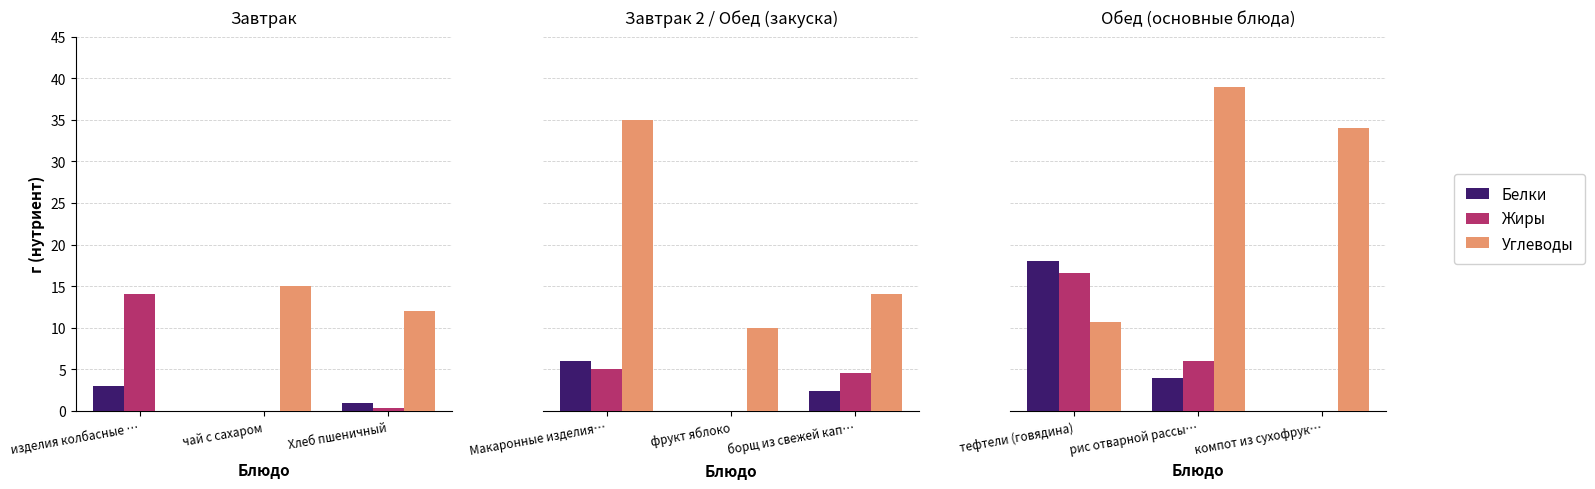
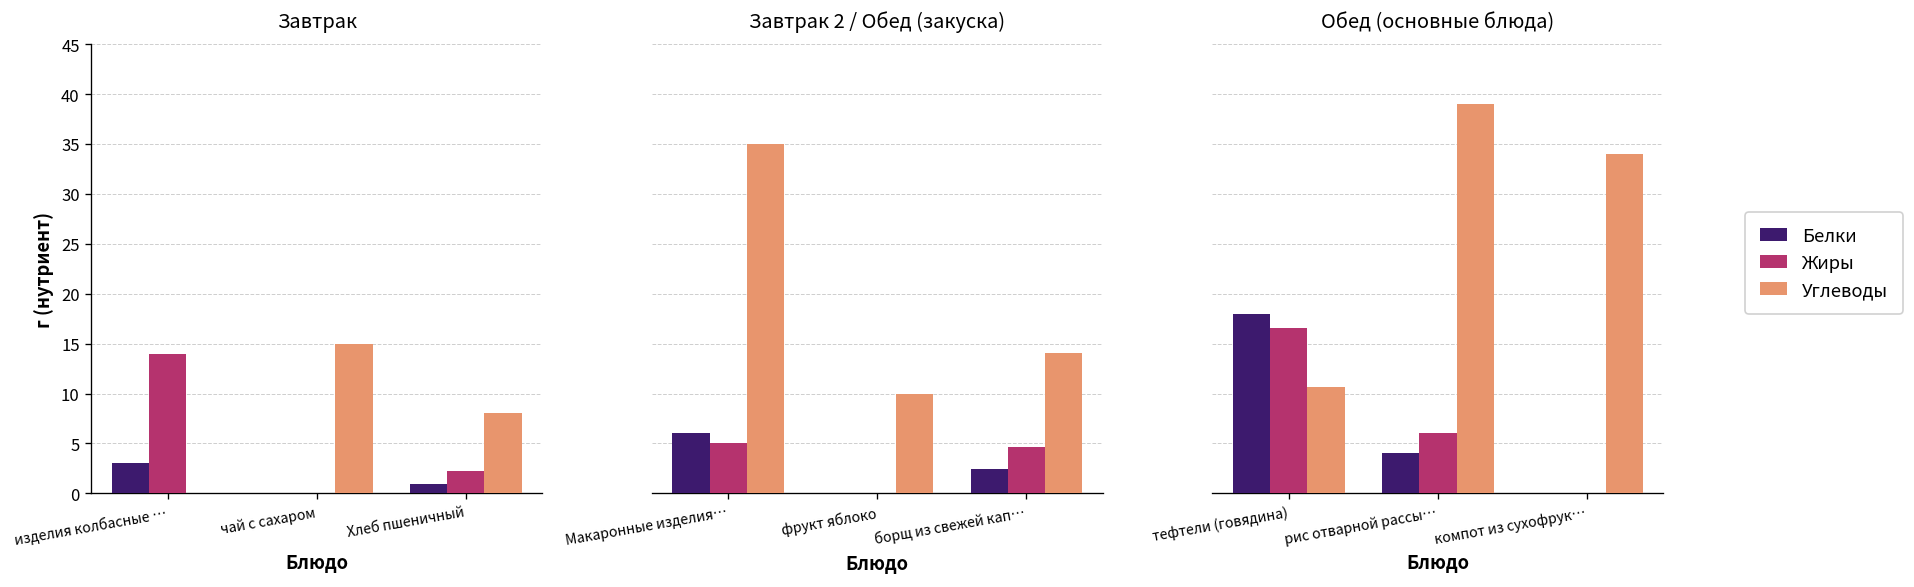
  {
    "Завтрак": {
      "Белки": {
        "изделия колбасные …": 3,
        "чай с сахаром": 0,
        "Хлеб пшеничный": 1
      },
      "Жиры": {
        "изделия колбасные …": 14,
        "чай с сахаром": 0,
-       "Хлеб пшеничный": 0
+       "Хлеб пшеничный": 2
      },
      "Углеводы": {
        "изделия колбасные …": 0,
        "чай с сахаром": 15,
-       "Хлеб пшеничный": 12
+       "Хлеб пшеничный": 8
      }
    }
  }
